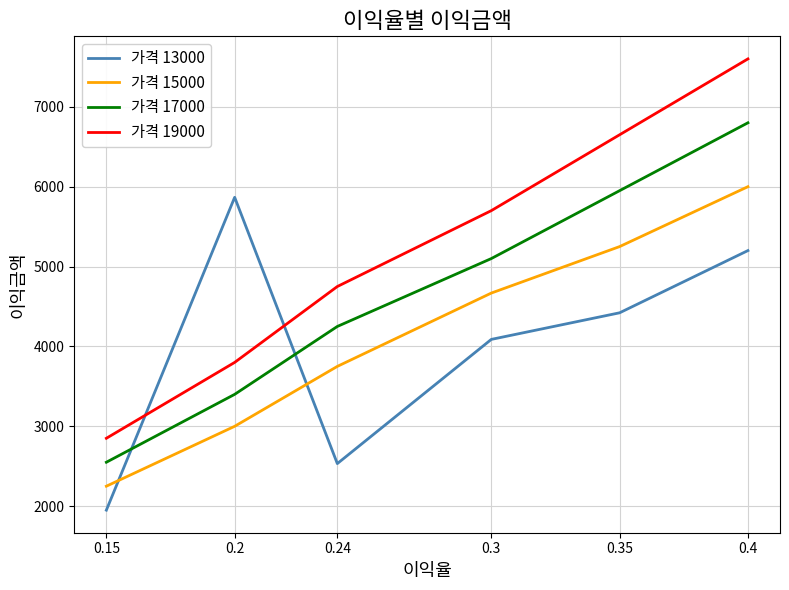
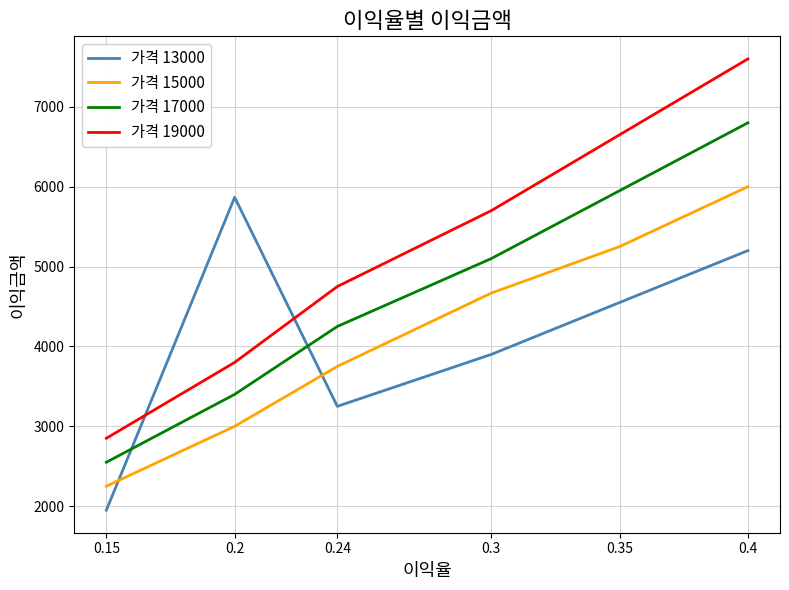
  {
    "가격 13000": {
      "0.15": 2000,
      "0.2": 5900,
-     "0.24": 2500,
-     "0.3": 4100,
-     "0.35": 4400,
+     "0.24": 3300,
+     "0.3": 3900,
+     "0.35": 4600,
      "0.4": 5200
    },
    "가격 15000": {
      "0.15": 2300,
      "0.2": 3000,
      "0.24": 3800,
      "0.3": 4700,
      "0.35": 5300,
      "0.4": 6000
    },
    "가격 17000": {
      "0.15": 2600,
      "0.2": 3400,
      "0.24": 4300,
      "0.3": 5100,
      "0.35": 6000,
      "0.4": 6800
    },
    "가격 19000": {
      "0.15": 2900,
      "0.2": 3800,
      "0.24": 4800,
      "0.3": 5700,
      "0.35": 6700,
      "0.4": 7600
    }
  }
